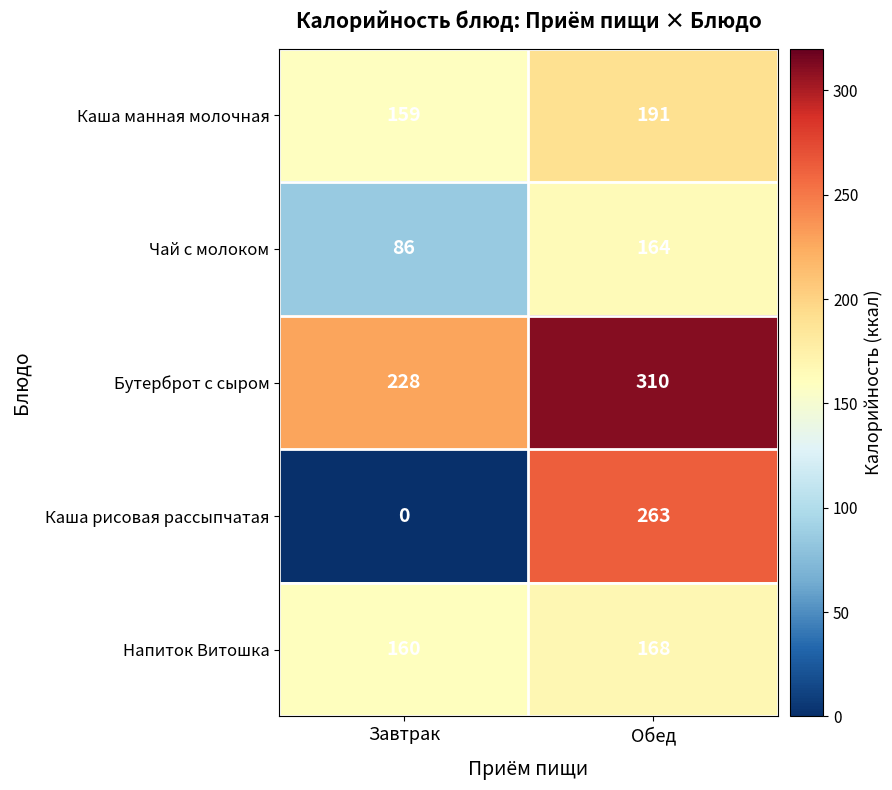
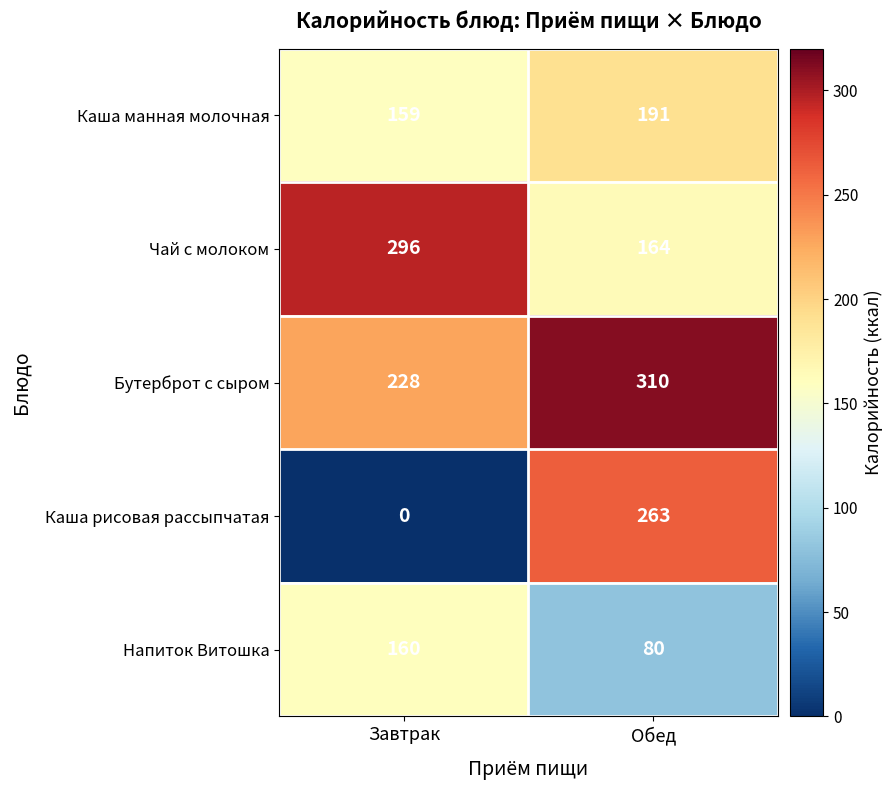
  {
    "Каша манная молочная": {
      "Завтрак": 159,
      "Обед": 191
    },
    "Чай с молоком": {
-     "Завтрак": 86,
+     "Завтрак": 296,
      "Обед": 164
    },
    "Бутерброт с сыром": {
      "Завтрак": 228,
      "Обед": 310
    },
    "Каша рисовая рассыпчатая": {
      "Завтрак": 0,
      "Обед": 263
    },
    "Напиток Витошка": {
      "Завтрак": 160,
-     "Обед": 168
+     "Обед": 80
    }
  }
